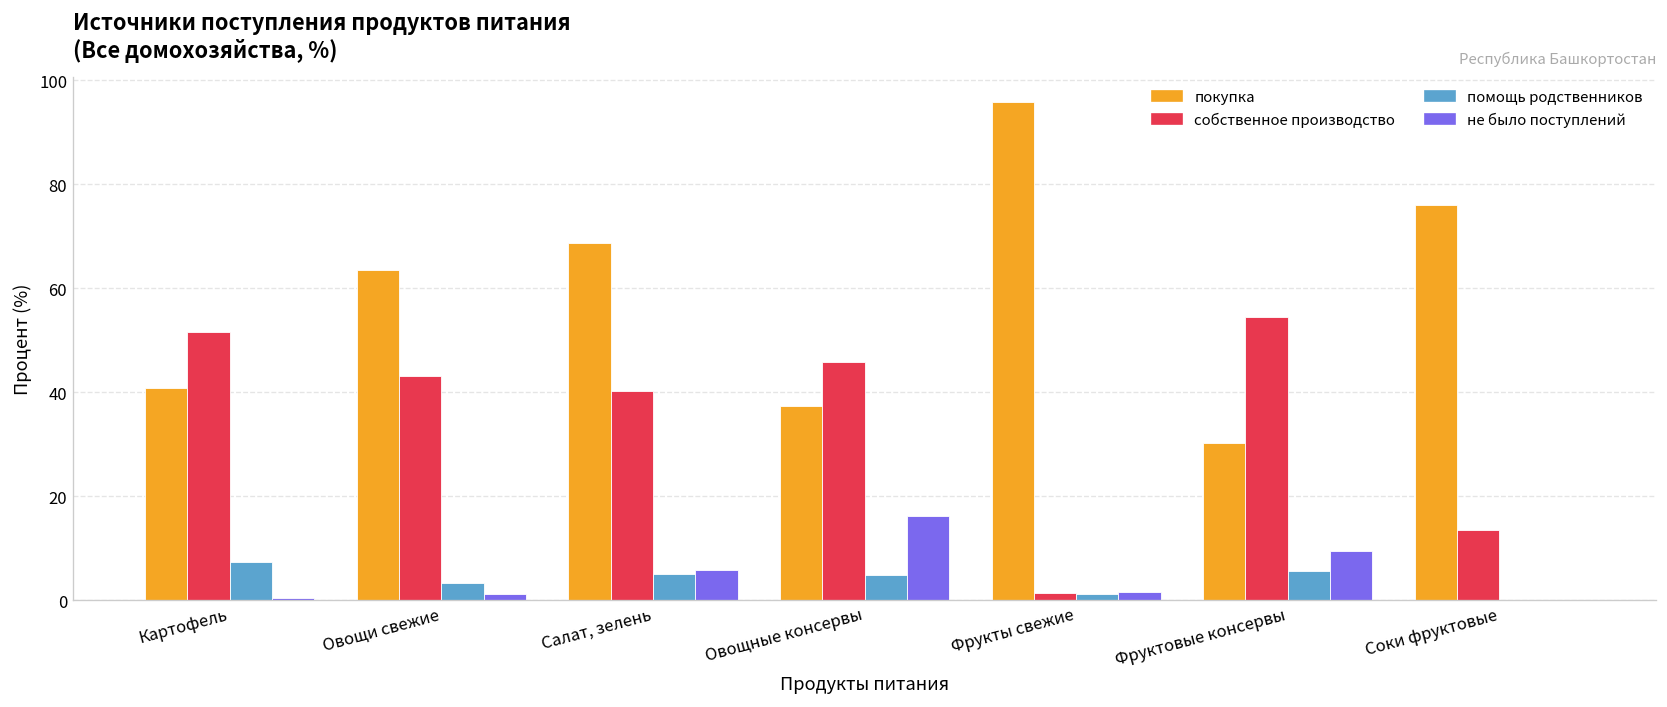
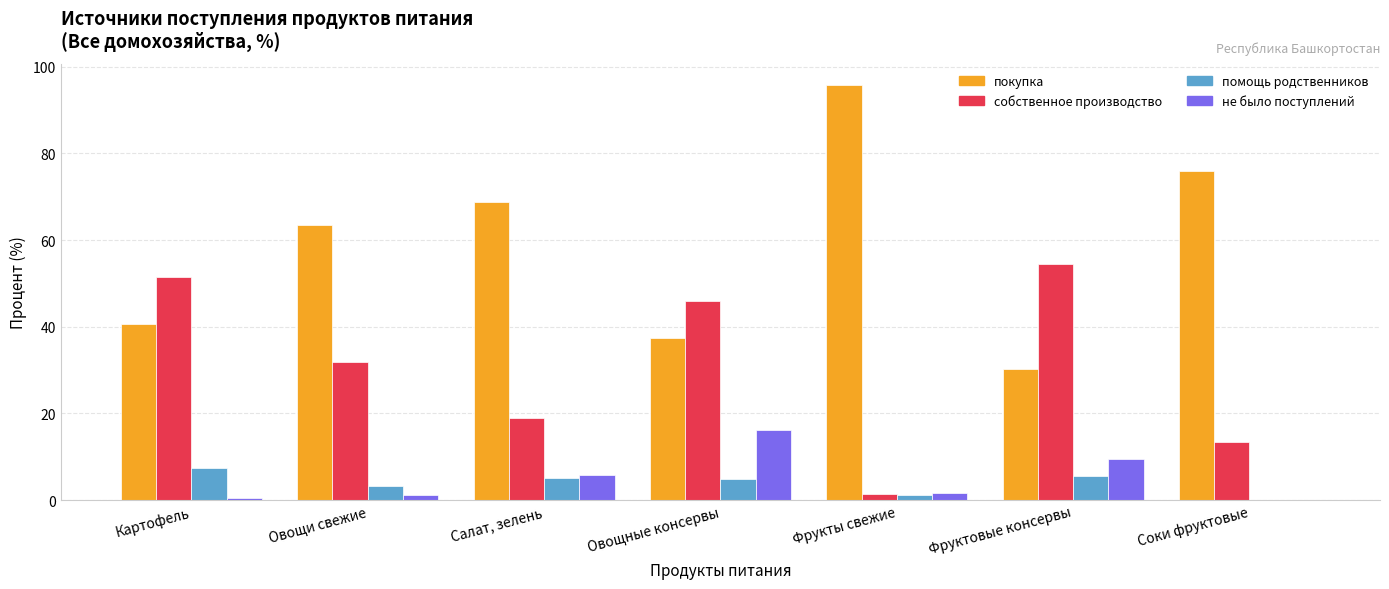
  {
    "покупка": {
      "Картофель": 41,
      "Овощи свежие": 64,
      "Салат, зелень": 69,
      "Овощные консервы": 37,
      "Фрукты свежие": 96,
      "Фруктовые консервы": 30,
      "Соки фруктовые": 76
    },
    "собственное производство": {
      "Картофель": 52,
-     "Овощи свежие": 43,
-     "Салат, зелень": 40,
+     "Овощи свежие": 32,
+     "Салат, зелень": 19,
      "Овощные консервы": 46,
      "Фрукты свежие": 1,
      "Фруктовые консервы": 55,
      "Соки фруктовые": 13
    },
    "помощь родственников": {
      "Картофель": 7,
      "Овощи свежие": 3,
      "Салат, зелень": 5,
      "Овощные консервы": 5,
      "Фрукты свежие": 1,
      "Фруктовые консервы": 6,
      "Соки фруктовые": 0
    },
    "не было поступлений": {
      "Овощи свежие": 1,
      "Салат, зелень": 6,
      "Овощные консервы": 16,
      "Фрукты свежие": 2,
      "Фруктовые консервы": 10,
      "Соки фруктовые": 0
    }
  }
